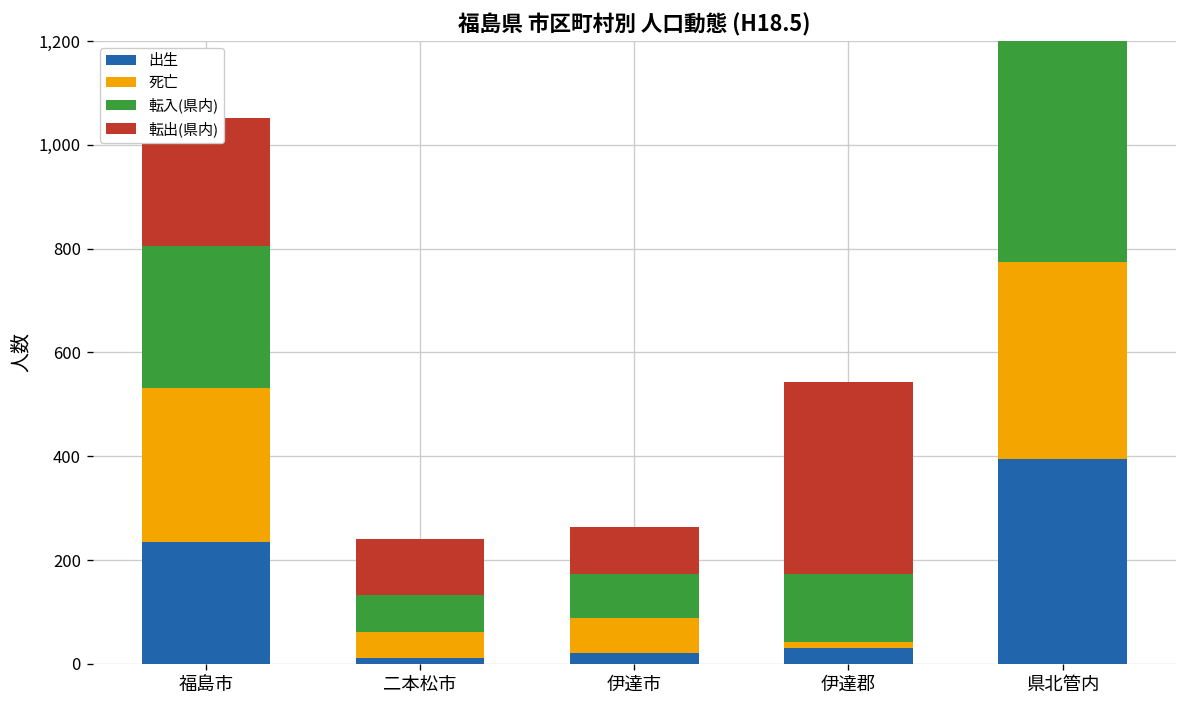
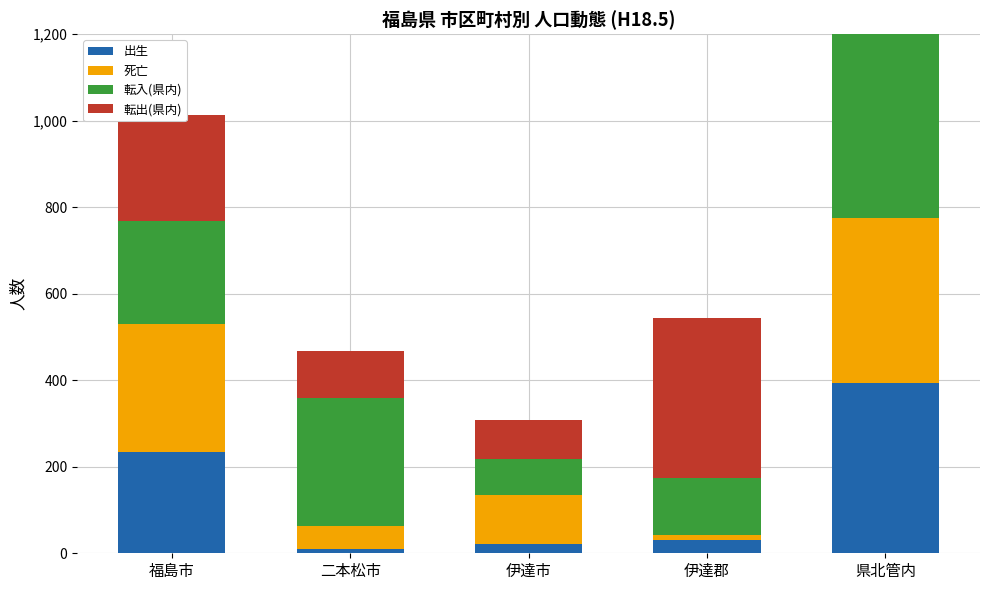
  {
    "出生": {
      "福島市": 240,
      "二本松市": 10,
      "伊達市": 20,
      "伊達郡": 30,
      "県北管内": 390
    },
    "死亡": {
      "福島市": 300,
      "二本松市": 50,
-     "伊達市": 70,
+     "伊達市": 110,
      "伊達郡": 10,
      "県北管内": 380
    },
    "転入(県内)": {
-     "福島市": 280,
-     "二本松市": 70,
+     "福島市": 240,
+     "二本松市": 300,
      "伊達市": 90,
      "伊達郡": 130
    },
    "転出(県内)": {
      "二本松市": 110,
      "伊達市": 90,
      "伊達郡": 370
    }
  }
